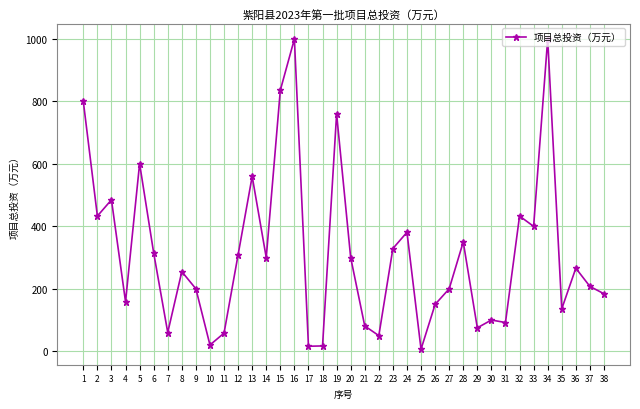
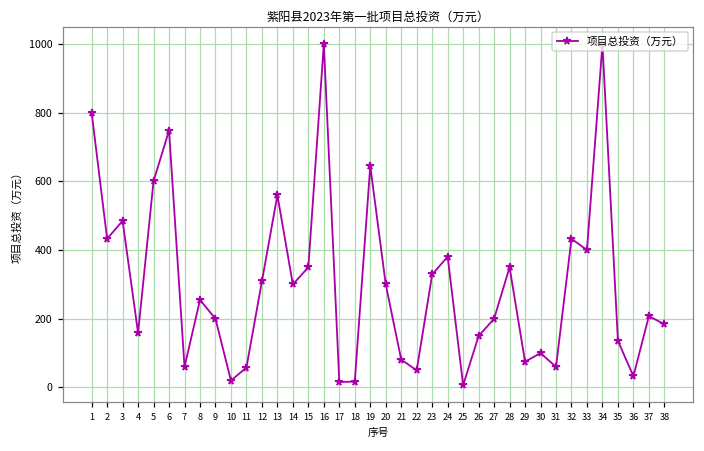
  {
    "1": 800,
    "2": 430,
    "3": 490,
    "4": 160,
    "5": 600,
-   "6": 320,
+   "6": 750,
    "7": 60,
    "8": 260,
    "9": 200,
    "10": 20,
    "11": 60,
    "12": 310,
    "13": 560,
    "14": 300,
-   "15": 840,
+   "15": 350,
    "16": 1000,
    "17": 20,
    "18": 20,
-   "19": 760,
+   "19": 650,
    "20": 300,
    "21": 80,
    "22": 50,
    "23": 330,
    "24": 380,
    "25": 10,
    "26": 150,
    "27": 200,
    "28": 350,
    "29": 80,
    "30": 100,
-   "31": 90,
+   "31": 60,
    "32": 430,
    "33": 400,
    "35": 140,
-   "36": 270,
+   "36": 30,
    "37": 210,
    "38": 180
  }
